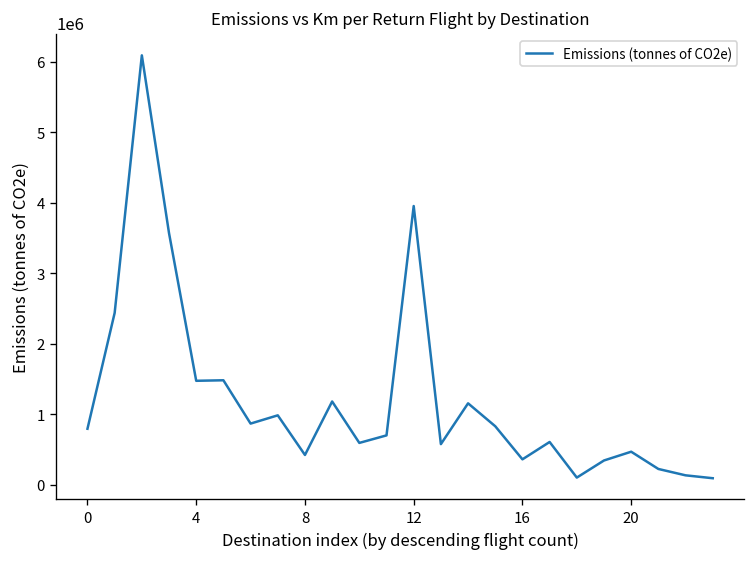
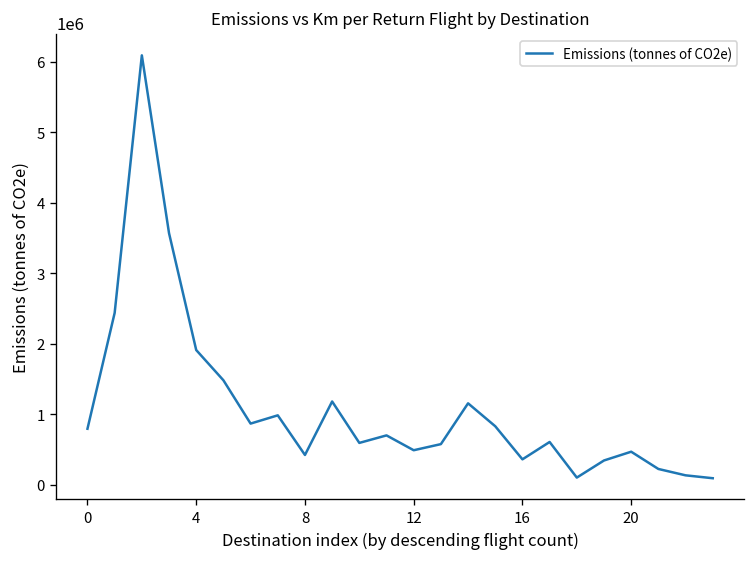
  {
    "0": 800000,
-   "4": 1500000,
+   "4": 1900000,
    "8": 400000,
-   "12": 4000000,
+   "12": 500000,
    "16": 400000,
    "20": 500000
  }
